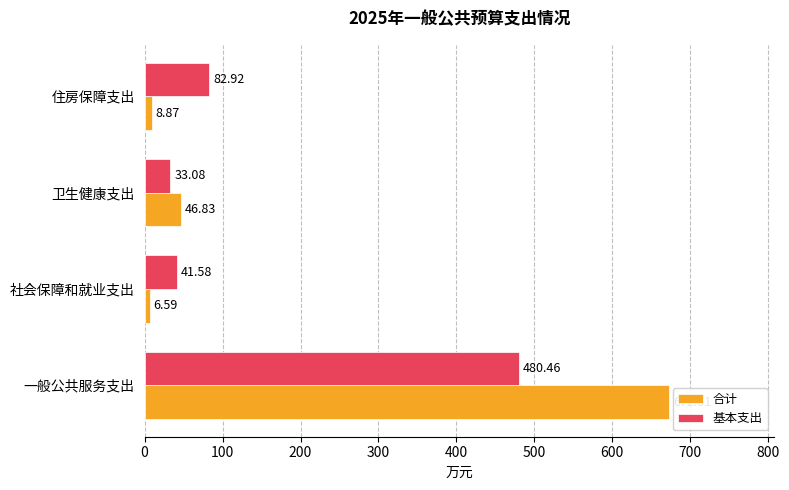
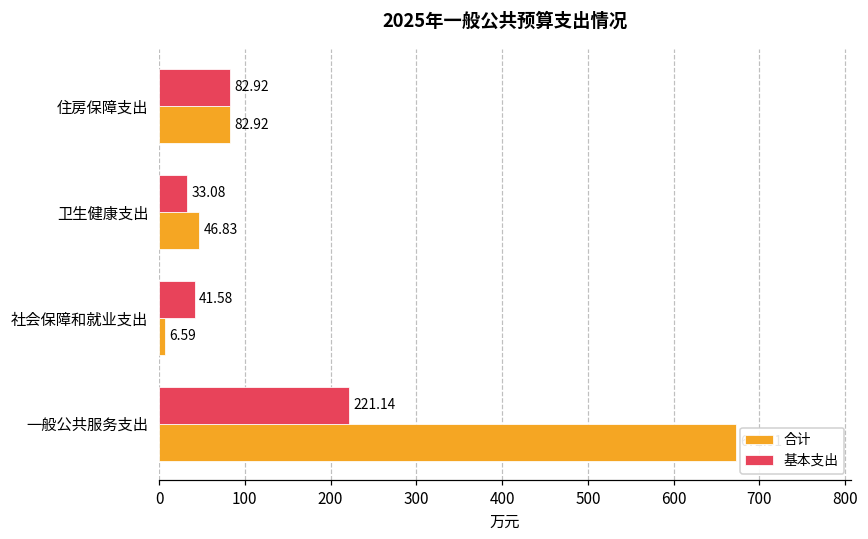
  {
    "合计": {
-     "住房保障支出": 8.87,
+     "住房保障支出": 82.92,
      "卫生健康支出": 46.83,
      "社会保障和就业支出": 6.59
    },
    "基本支出": {
      "住房保障支出": 82.92,
      "卫生健康支出": 33.08,
      "社会保障和就业支出": 41.58,
-     "一般公共服务支出": 480.46
+     "一般公共服务支出": 221.14
    }
  }
